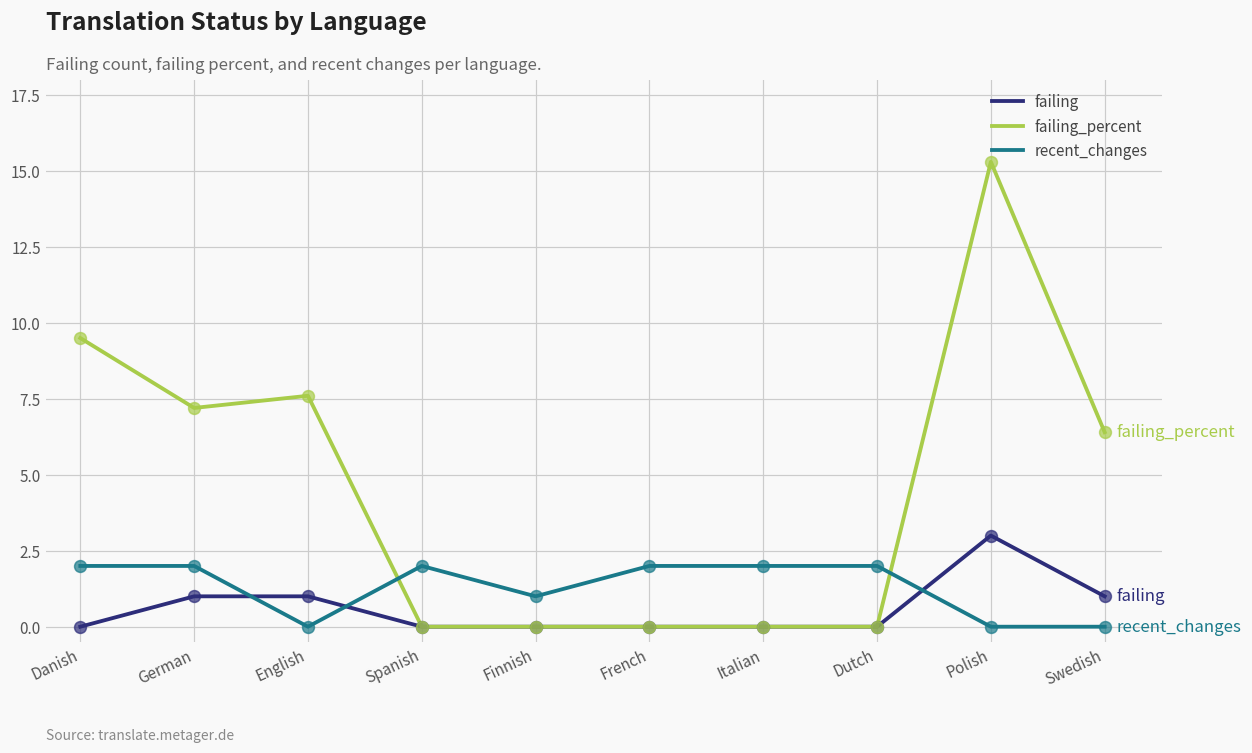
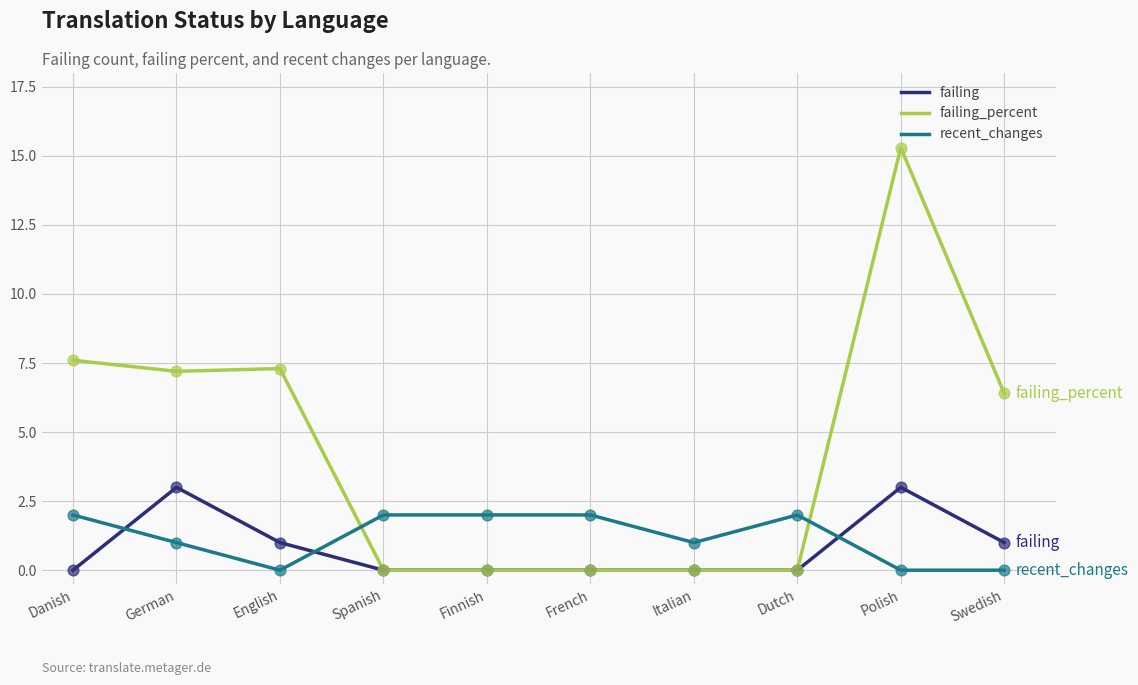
  {
    "failing": {
      "Danish": 0,
-     "German": 1,
+     "German": 3,
      "English": 1,
      "Polish": 3,
      "Swedish": 1
    },
    "failing_percent": {
-     "Danish": 9.5,
+     "Danish": 7.6,
      "German": 7.2,
-     "English": 7.6,
+     "English": 7.3,
      "Polish": 15.3,
      "Swedish": 6.4
    },
    "recent_changes": {
      "Danish": 2,
-     "German": 2,
+     "German": 1,
      "English": 0,
      "Spanish": 2,
-     "Finnish": 1,
+     "Finnish": 2,
      "French": 2,
-     "Italian": 2,
+     "Italian": 1,
      "Dutch": 2,
      "Polish": 0,
      "Swedish": 0
    }
  }
